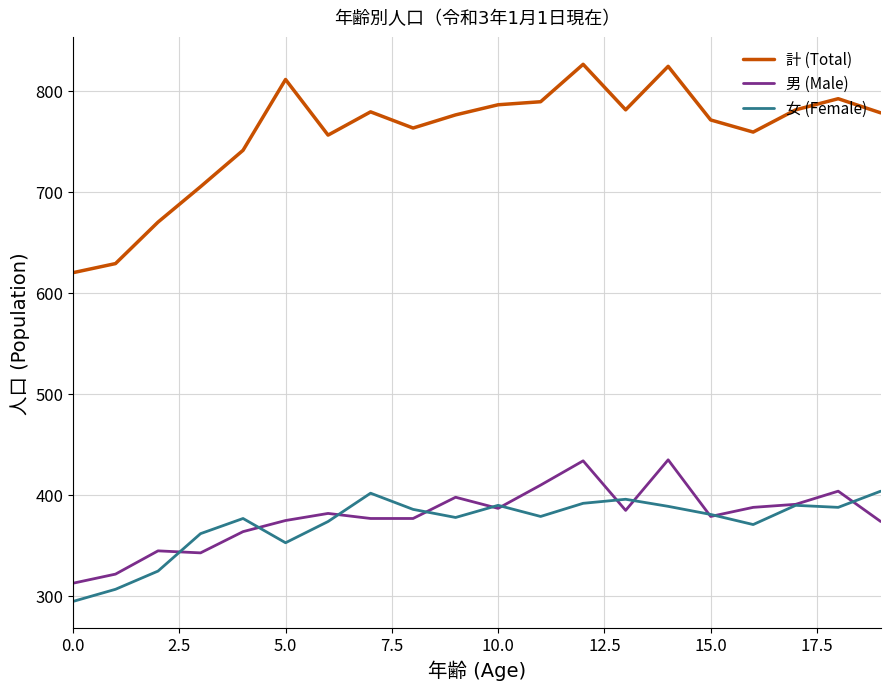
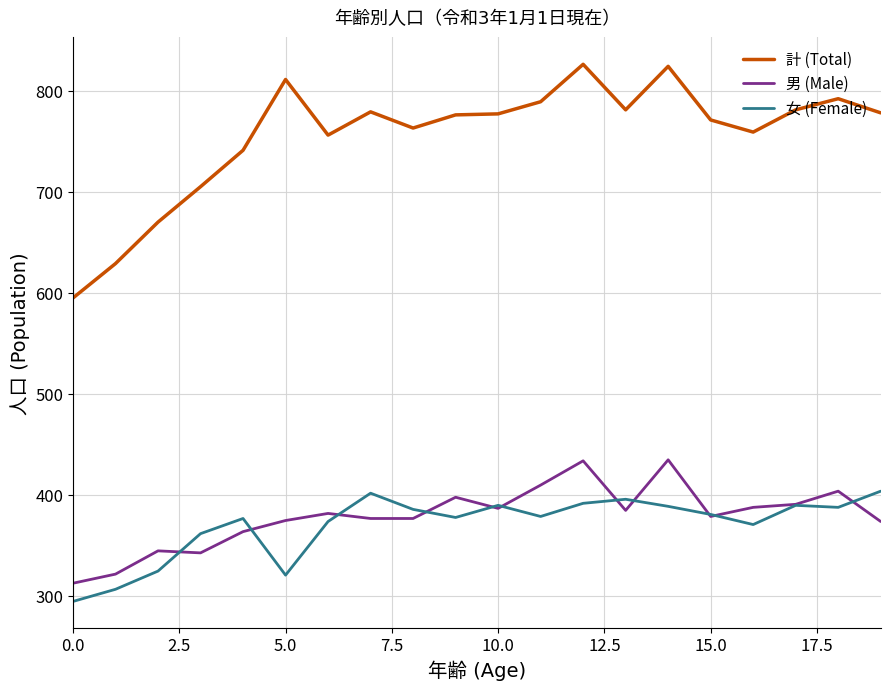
  {
    "計 (Total)": {
-     "0.0": 620,
+     "0.0": 595,
      "5.0": 811,
-     "10.0": 786,
+     "10.0": 777,
      "15.0": 771
    },
    "男 (Male)": {
      "0.0": 313,
      "5.0": 375,
      "10.0": 387
    },
    "女 (Female)": {
      "0.0": 295,
-     "5.0": 353,
+     "5.0": 321,
      "10.0": 390
    }
  }
